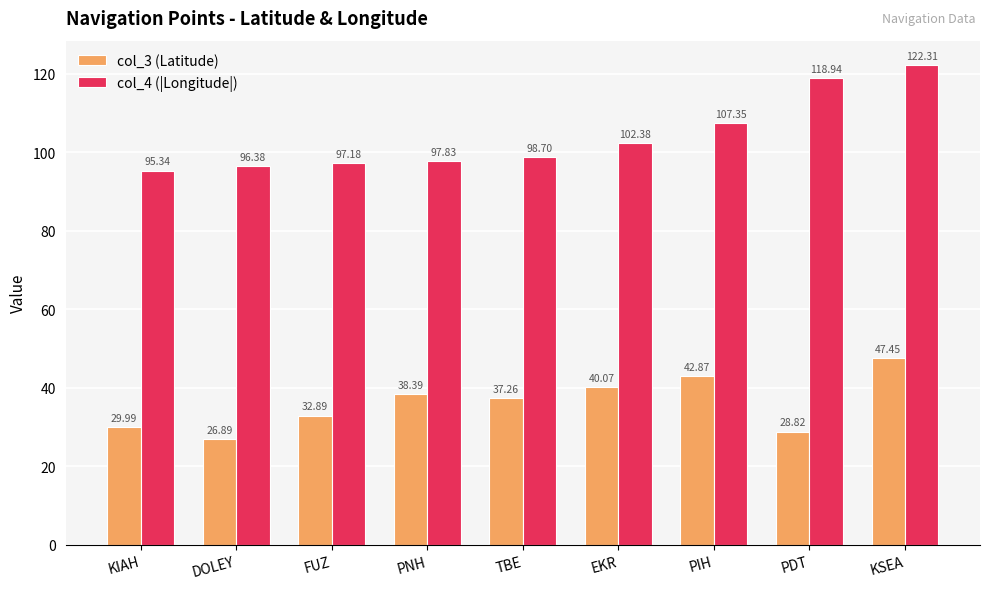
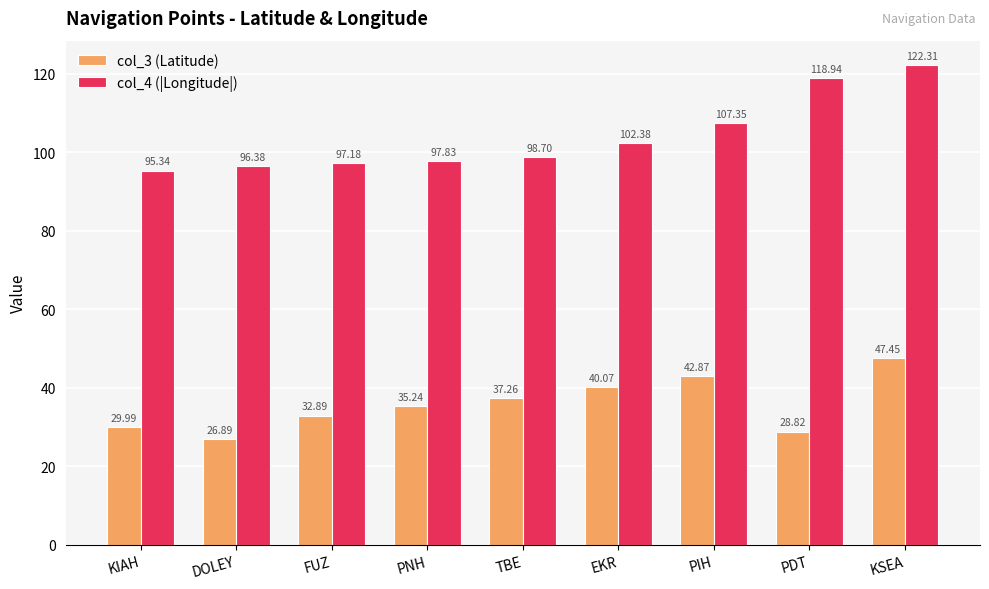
  {
    "col_3 (Latitude)": {
      "KIAH": 29.99,
      "DOLEY": 26.89,
      "FUZ": 32.89,
-     "PNH": 38.39,
+     "PNH": 35.24,
      "TBE": 37.26,
      "EKR": 40.07,
      "PIH": 42.87,
      "PDT": 28.82,
      "KSEA": 47.45
    },
    "col_4 (|Longitude|)": {
      "KIAH": 95.34,
      "DOLEY": 96.38,
      "FUZ": 97.18,
      "PNH": 97.83,
      "TBE": 98.70,
      "EKR": 102.38,
      "PIH": 107.35,
      "PDT": 118.94,
      "KSEA": 122.31
    }
  }
